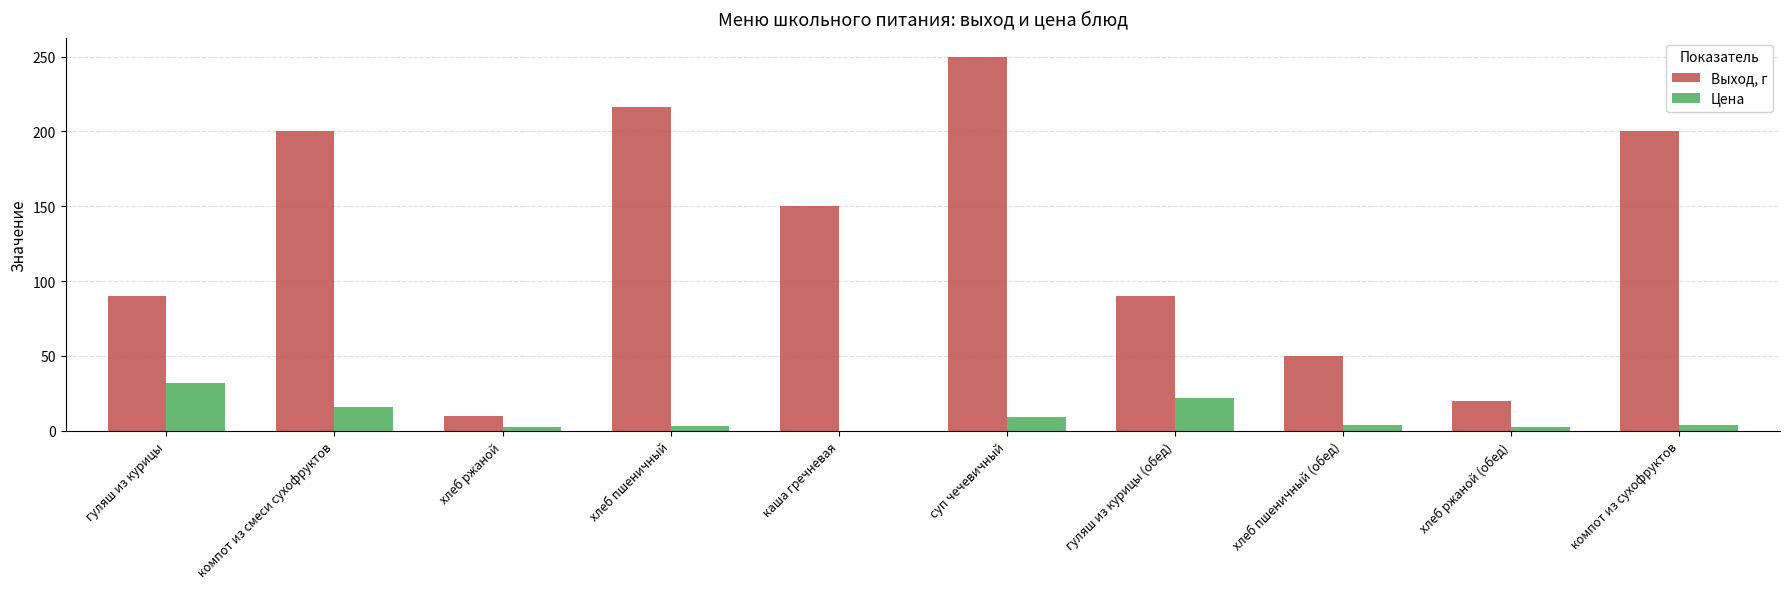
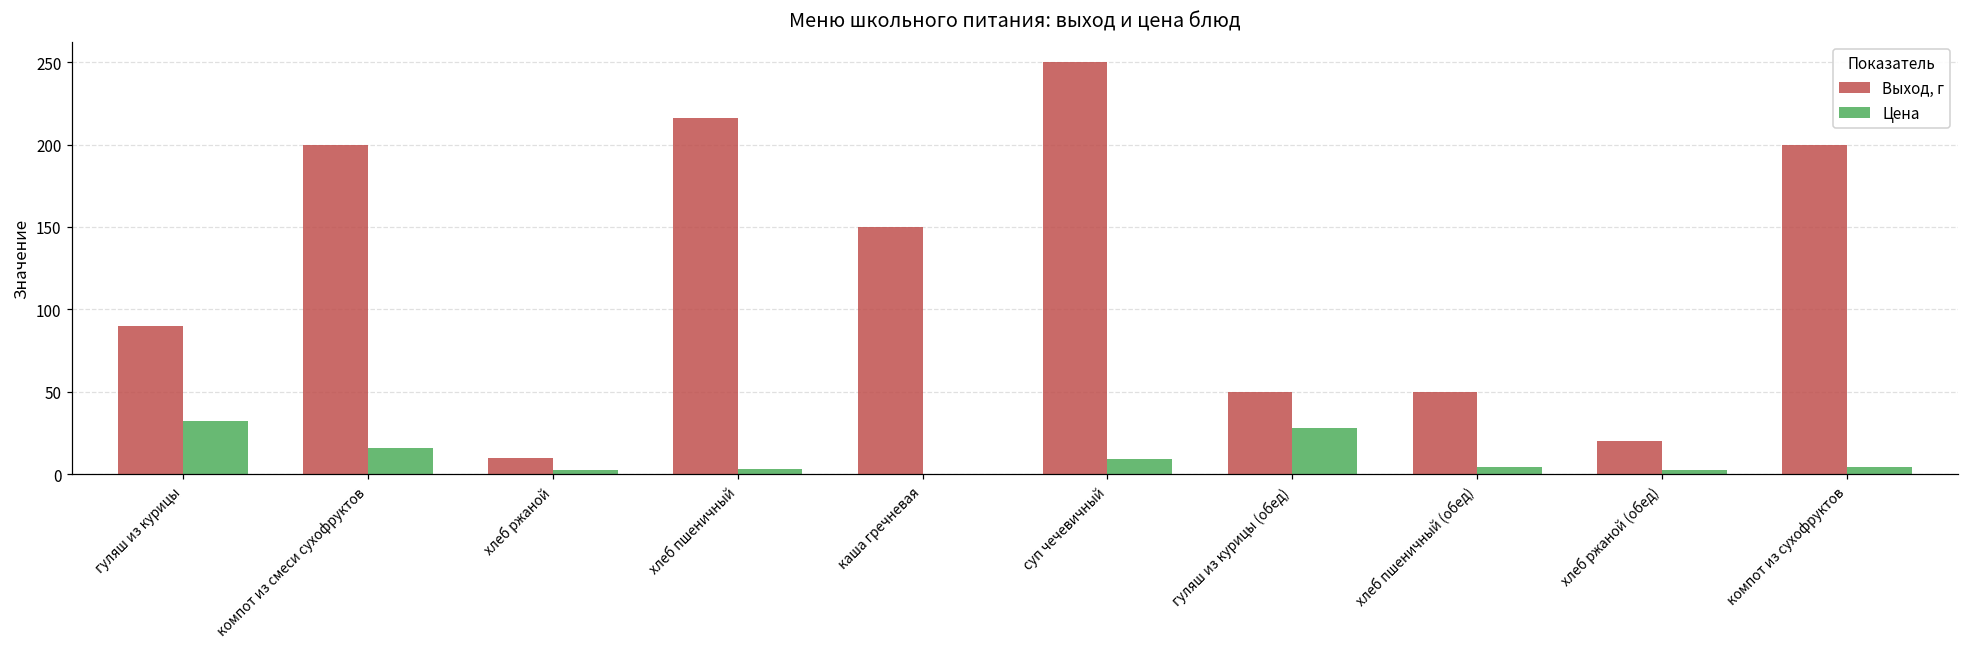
  {
    "Выход, г": {
      "гуляш из курицы": 90,
      "компот из смеси сухофруктов": 200,
      "хлеб ржаной": 10,
      "хлеб пшеничный": 216,
      "каша гречневая": 150,
      "суп чечевичный": 250,
-     "гуляш из курицы (обед)": 90,
+     "гуляш из курицы (обед)": 50,
      "хлеб пшеничный (обед)": 50,
      "хлеб ржаной (обед)": 20,
      "компот из сухофруктов": 200
    },
    "Цена": {
      "гуляш из курицы": 32,
      "компот из смеси сухофруктов": 16,
      "хлеб ржаной": 3,
      "хлеб пшеничный": 3,
      "каша гречневая": 0,
      "суп чечевичный": 9,
-     "гуляш из курицы (обед)": 22,
+     "гуляш из курицы (обед)": 28,
      "хлеб пшеничный (обед)": 4,
      "хлеб ржаной (обед)": 3,
      "компот из сухофруктов": 4
    }
  }
